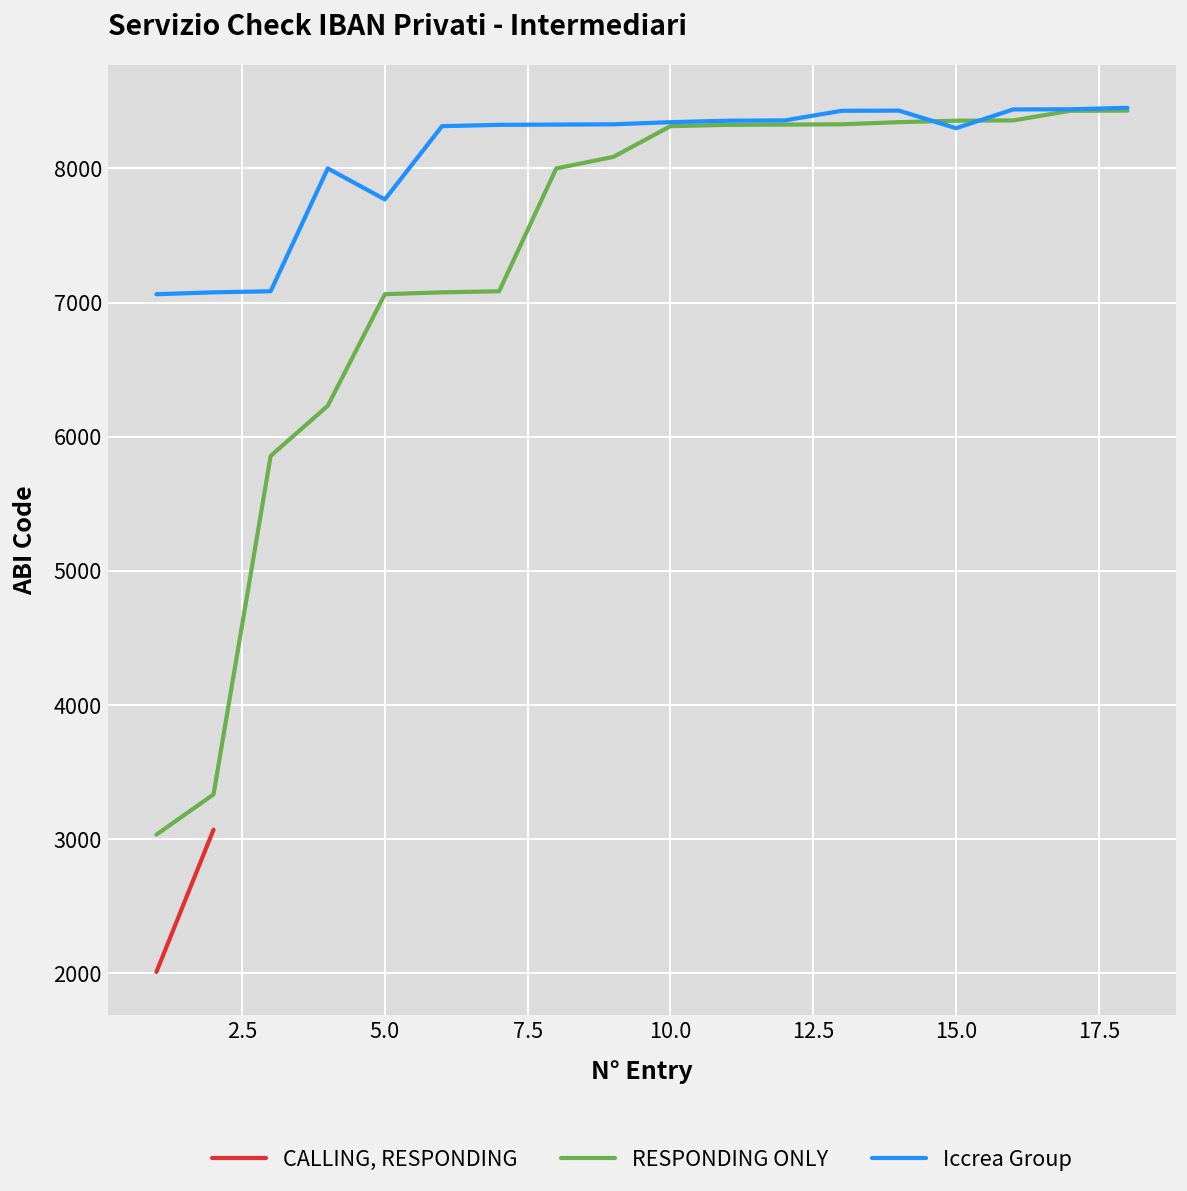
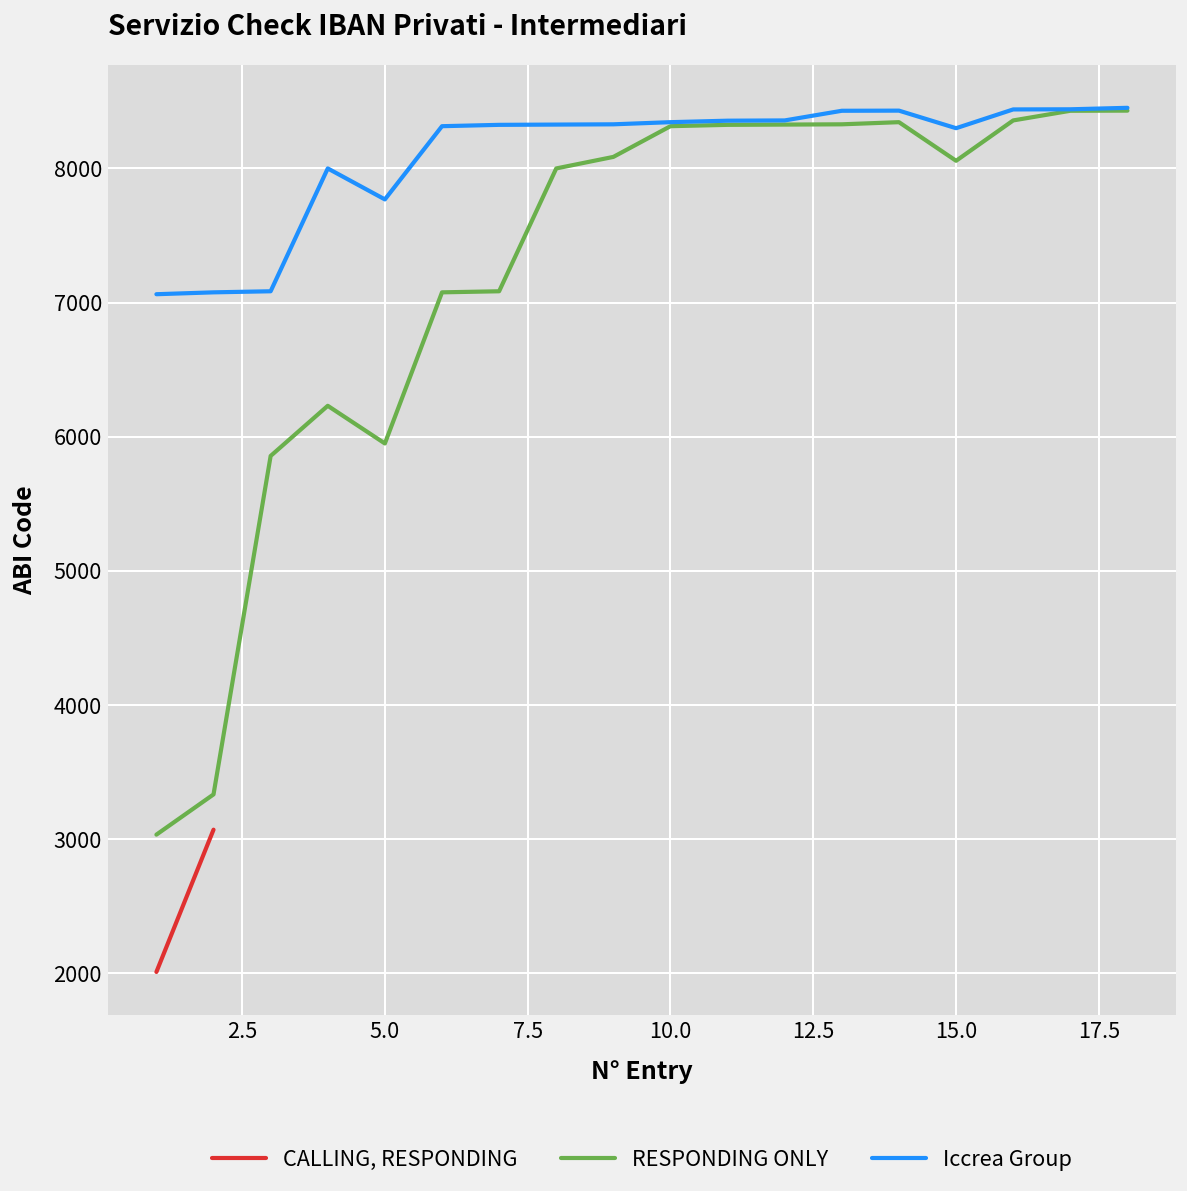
  {
    "RESPONDING ONLY": {
-     "5.0": 7060,
+     "5.0": 5950,
      "10.0": 8320,
-     "15.0": 8360
+     "15.0": 8060
    },
    "Iccrea Group": {
      "5.0": 7770,
      "10.0": 8350,
      "15.0": 8300
    }
  }
